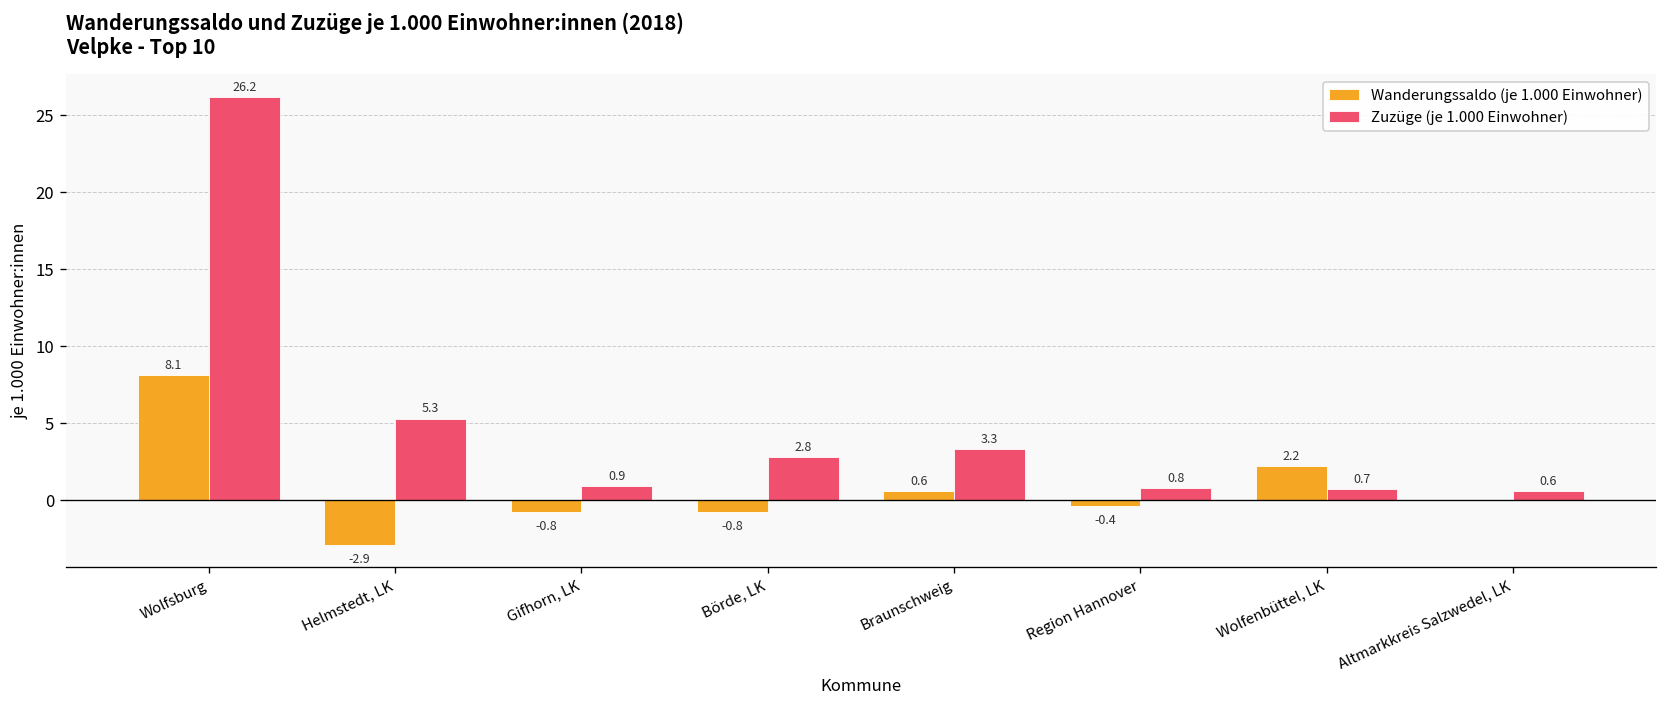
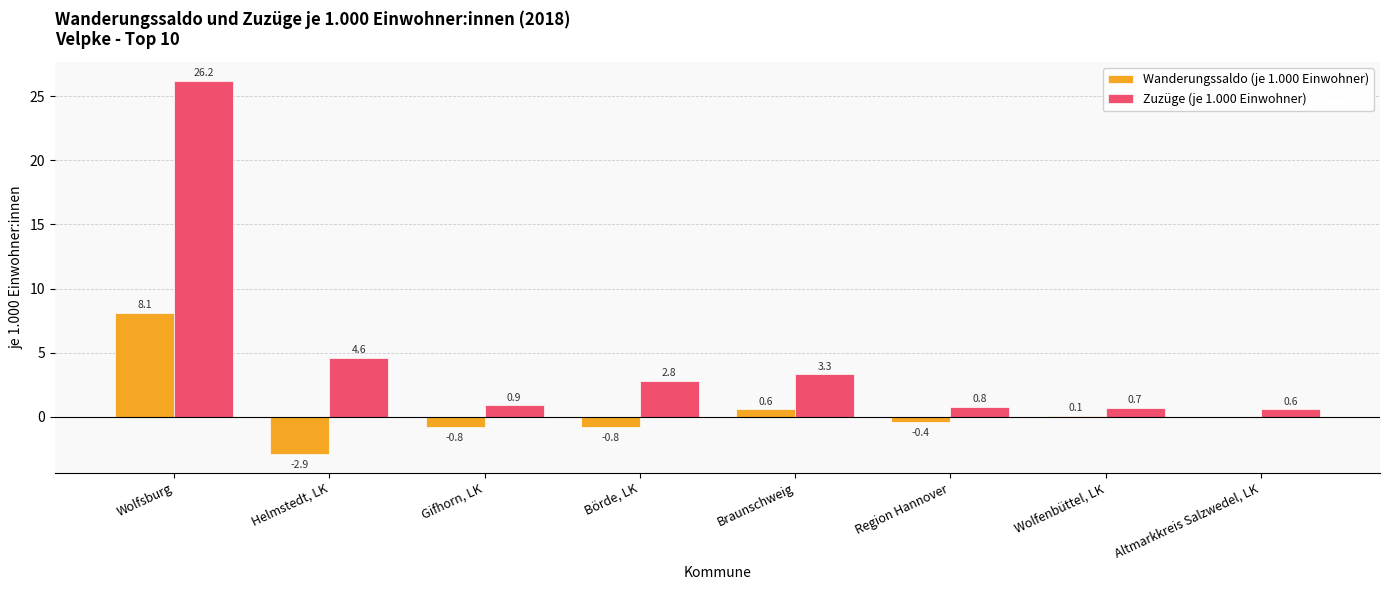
  {
    "Wanderungssaldo (je 1.000 Einwohner)": {
      "Wolfsburg": 8.1,
      "Helmstedt, LK": -2.9,
      "Gifhorn, LK": -0.8,
      "Börde, LK": -0.8,
      "Braunschweig": 0.6,
      "Region Hannover": -0.4,
-     "Wolfenbüttel, LK": 2.2
+     "Wolfenbüttel, LK": 0.1
    },
    "Zuzüge (je 1.000 Einwohner)": {
      "Wolfsburg": 26.2,
-     "Helmstedt, LK": 5.3,
+     "Helmstedt, LK": 4.6,
      "Gifhorn, LK": 0.9,
      "Börde, LK": 2.8,
      "Braunschweig": 3.3,
      "Region Hannover": 0.8,
      "Wolfenbüttel, LK": 0.7,
      "Altmarkkreis Salzwedel, LK": 0.6
    }
  }
